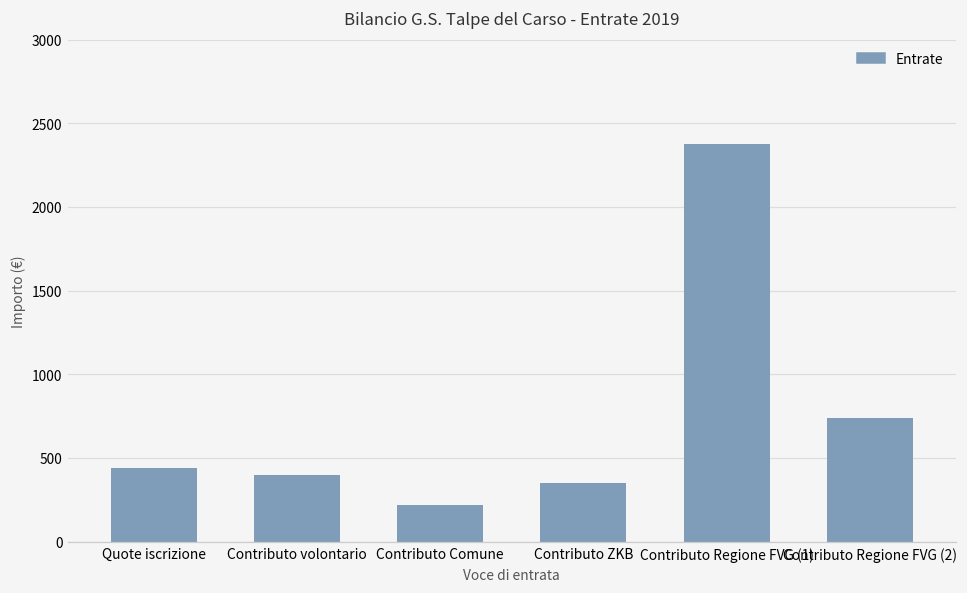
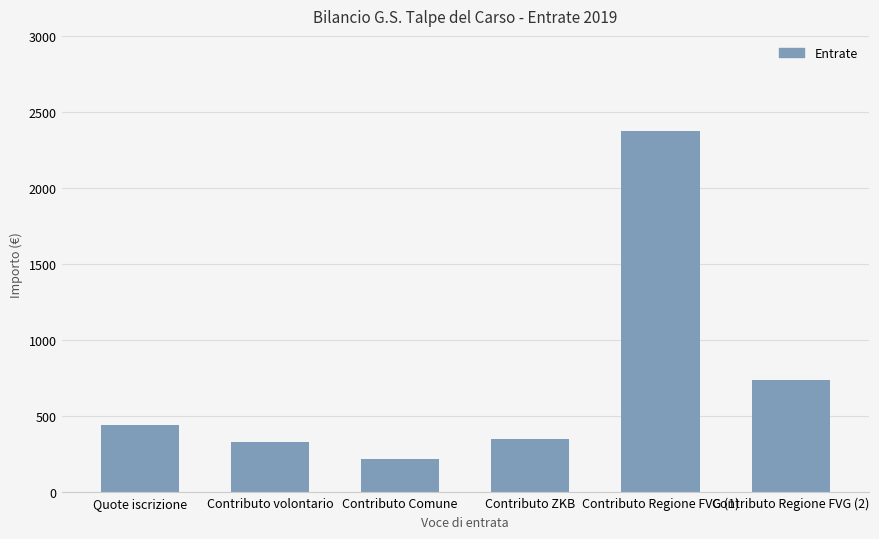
  {
    "Quote iscrizione": 440,
-   "Contributo volontario": 400,
+   "Contributo volontario": 330,
    "Contributo Comune": 220,
    "Contributo ZKB": 350
  }
